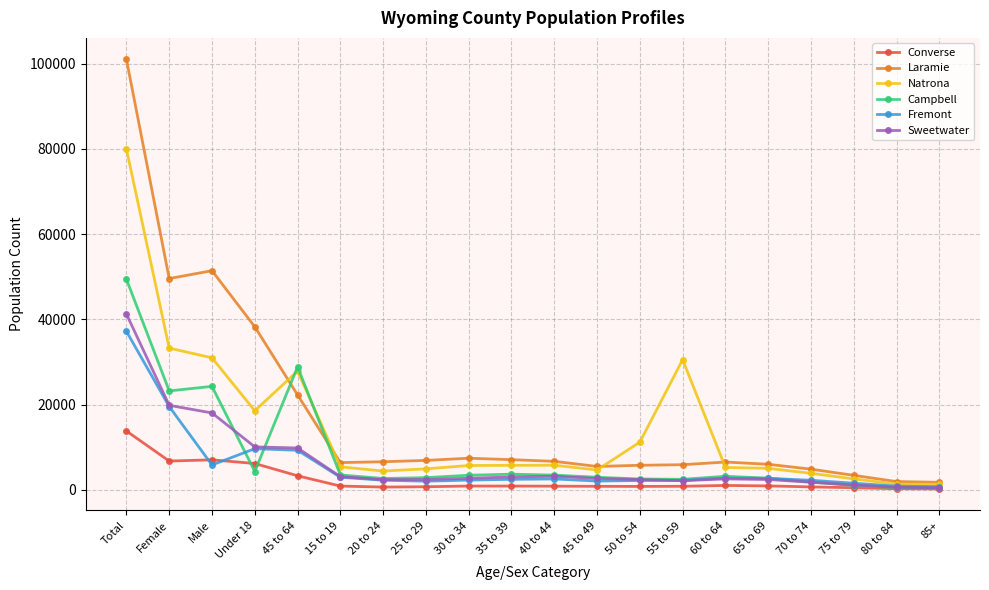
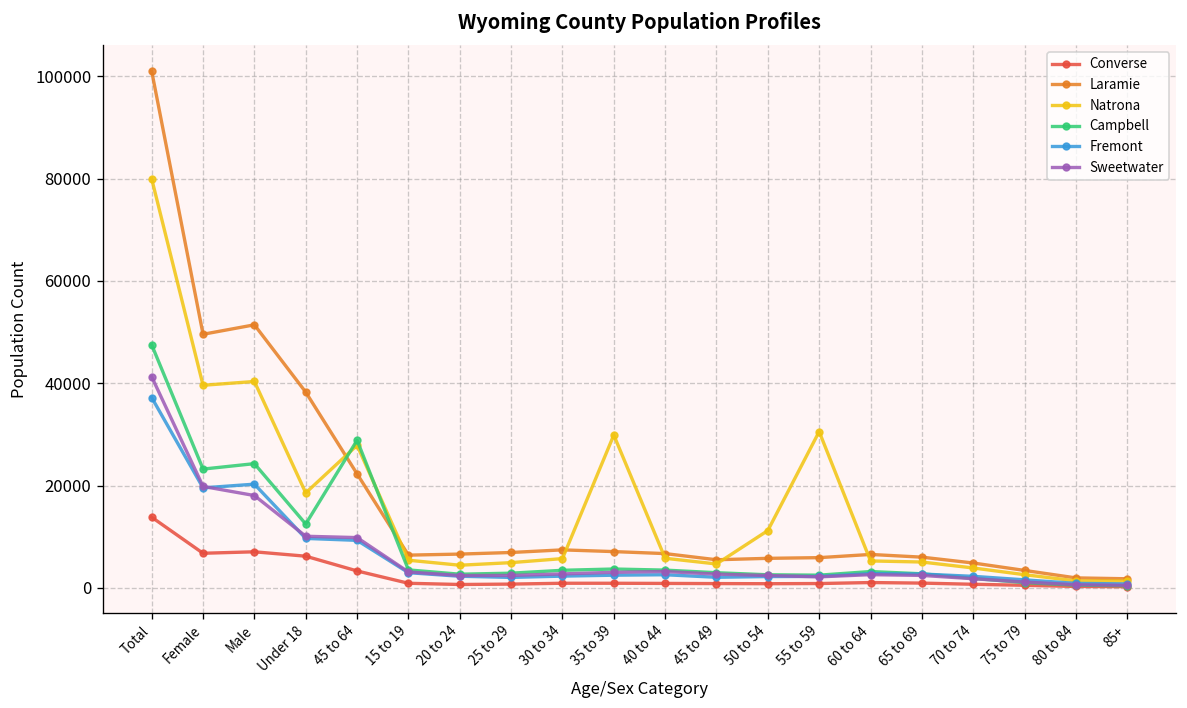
  {
    "Natrona": {
      "Total": 80000,
-     "Female": 33000,
-     "Male": 31000,
+     "Female": 40000,
+     "Male": 40000,
      "Under 18": 19000,
      "45 to 64": 28000,
      "15 to 19": 5000,
      "20 to 24": 4000,
      "25 to 29": 5000,
      "30 to 34": 6000,
-     "35 to 39": 6000,
+     "35 to 39": 30000,
      "40 to 44": 6000,
      "45 to 49": 5000,
      "50 to 54": 11000,
      "55 to 59": 31000,
      "60 to 64": 5000,
      "65 to 69": 5000,
      "70 to 74": 4000,
      "75 to 79": 3000
    },
    "Campbell": {
-     "Total": 49000,
+     "Total": 47000,
      "Female": 23000,
      "Male": 24000,
-     "Under 18": 4000,
+     "Under 18": 12000,
      "45 to 64": 29000,
      "30 to 34": 3000,
      "35 to 39": 4000
    },
    "Fremont": {
      "Total": 37000,
-     "Male": 6000,
+     "Male": 20000,
      "40 to 44": 3000,
      "45 to 49": 2000
    },
    "Sweetwater": {
      "Total": 41000,
      "Male": 18000
    }
  }
